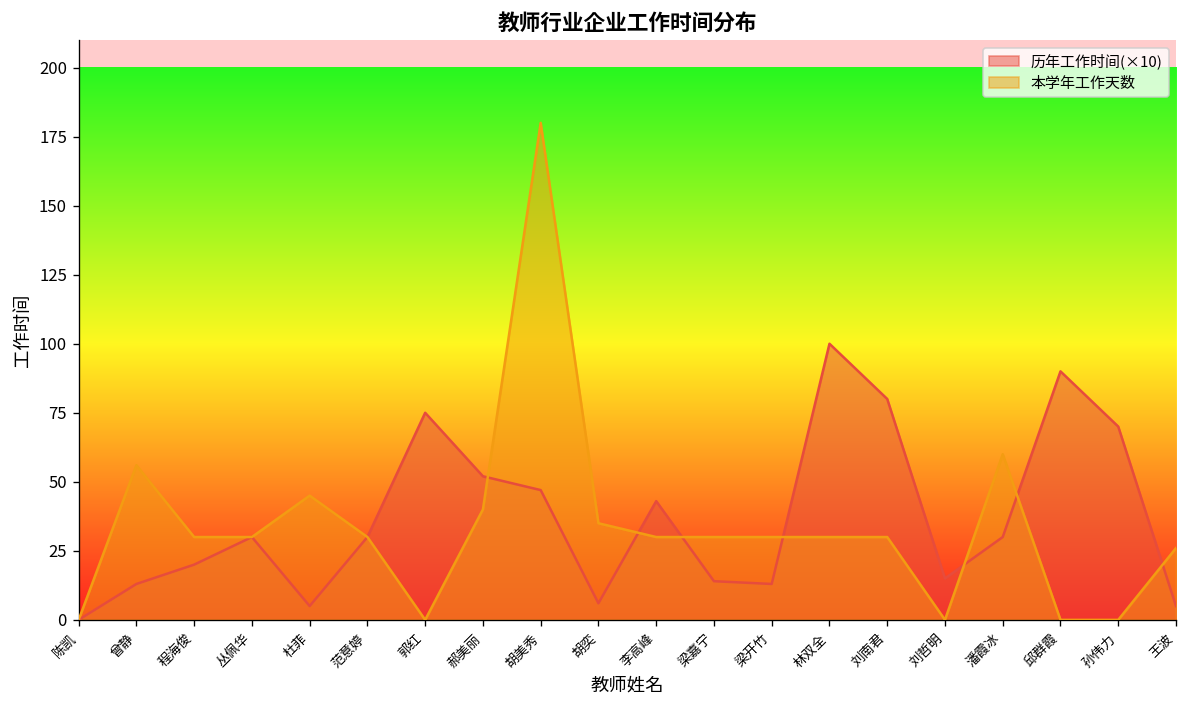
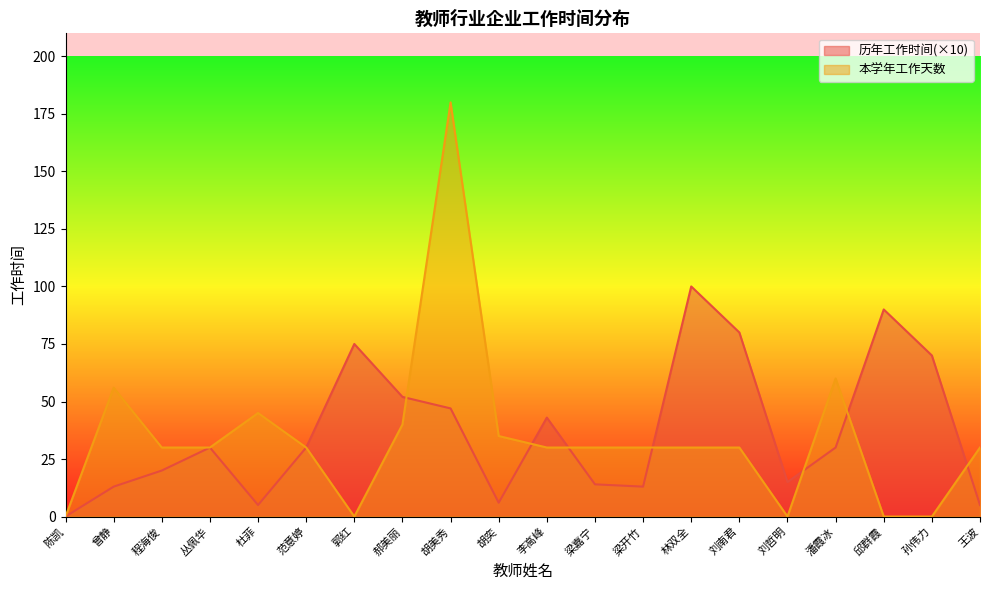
  {
    "历年工作时间(×10)": {
      "曾静": 13,
      "程海俊": 20,
      "杜菲": 5,
      "郭红": 75,
      "郝美丽": 52,
      "胡美秀": 47,
      "胡奕": 6,
      "李高峰": 43,
      "梁嘉宁": 14,
      "梁开竹": 13,
      "林双全": 100,
      "刘南君": 80,
      "刘哲明": 15,
      "潘霞冰": 30,
      "邱群霞": 90,
      "孙伟力": 70,
      "王波": 5
    },
    "本学年工作天数": {
      "曾静": 56,
      "程海俊": 30,
      "杜菲": 45,
      "郭红": 0,
      "郝美丽": 40,
      "胡美秀": 180,
      "胡奕": 35,
      "李高峰": 30,
      "梁嘉宁": 30,
      "梁开竹": 30,
      "林双全": 30,
      "刘南君": 30,
      "刘哲明": 0,
      "潘霞冰": 60,
      "邱群霞": 0,
      "孙伟力": 0,
-     "王波": 26
+     "王波": 30
    }
  }
